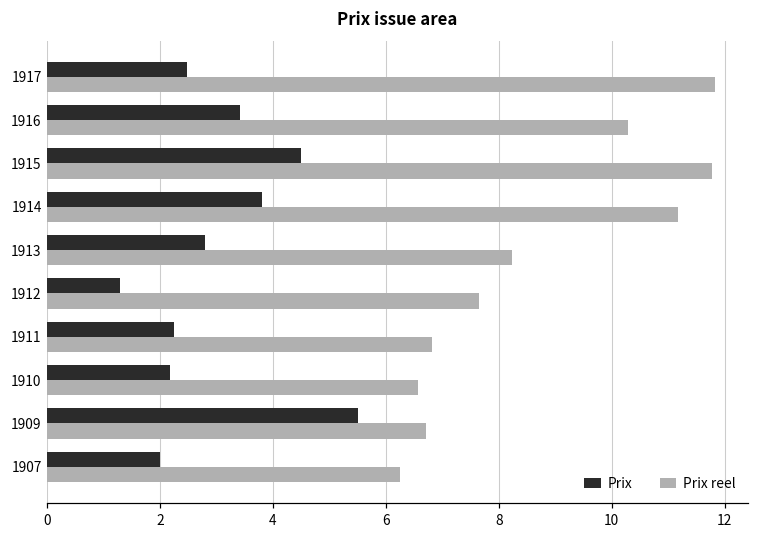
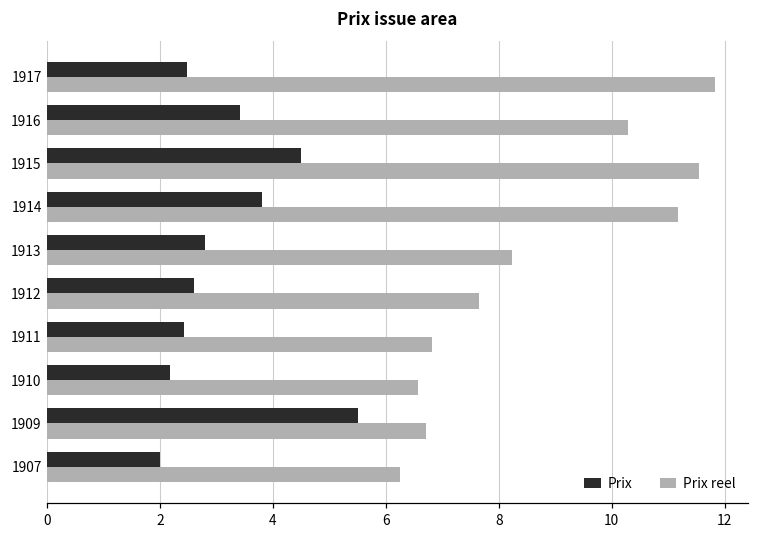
  {
    "Prix": {
      "1917": 2.5,
      "1916": 3.4,
      "1915": 4.5,
      "1914": 3.8,
      "1913": 2.8,
-     "1912": 1.3,
-     "1911": 2.3,
+     "1912": 2.6,
+     "1911": 2.4,
      "1910": 2.2,
      "1909": 5.5,
      "1907": 2.0
    },
    "Prix reel": {
      "1917": 11.8,
      "1916": 10.3,
-     "1915": 11.8,
+     "1915": 11.5,
      "1914": 11.2,
      "1913": 8.2,
      "1912": 7.6,
      "1911": 6.8,
      "1910": 6.6,
      "1909": 6.7,
      "1907": 6.3
    }
  }
